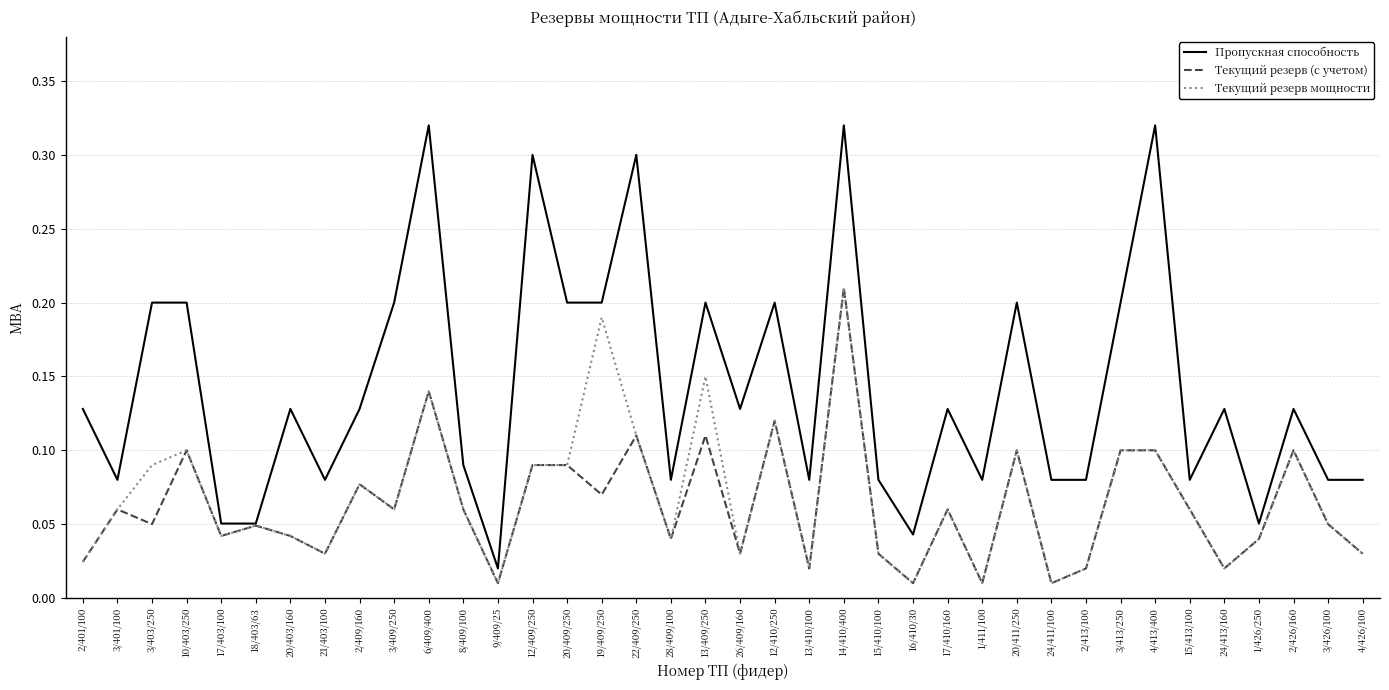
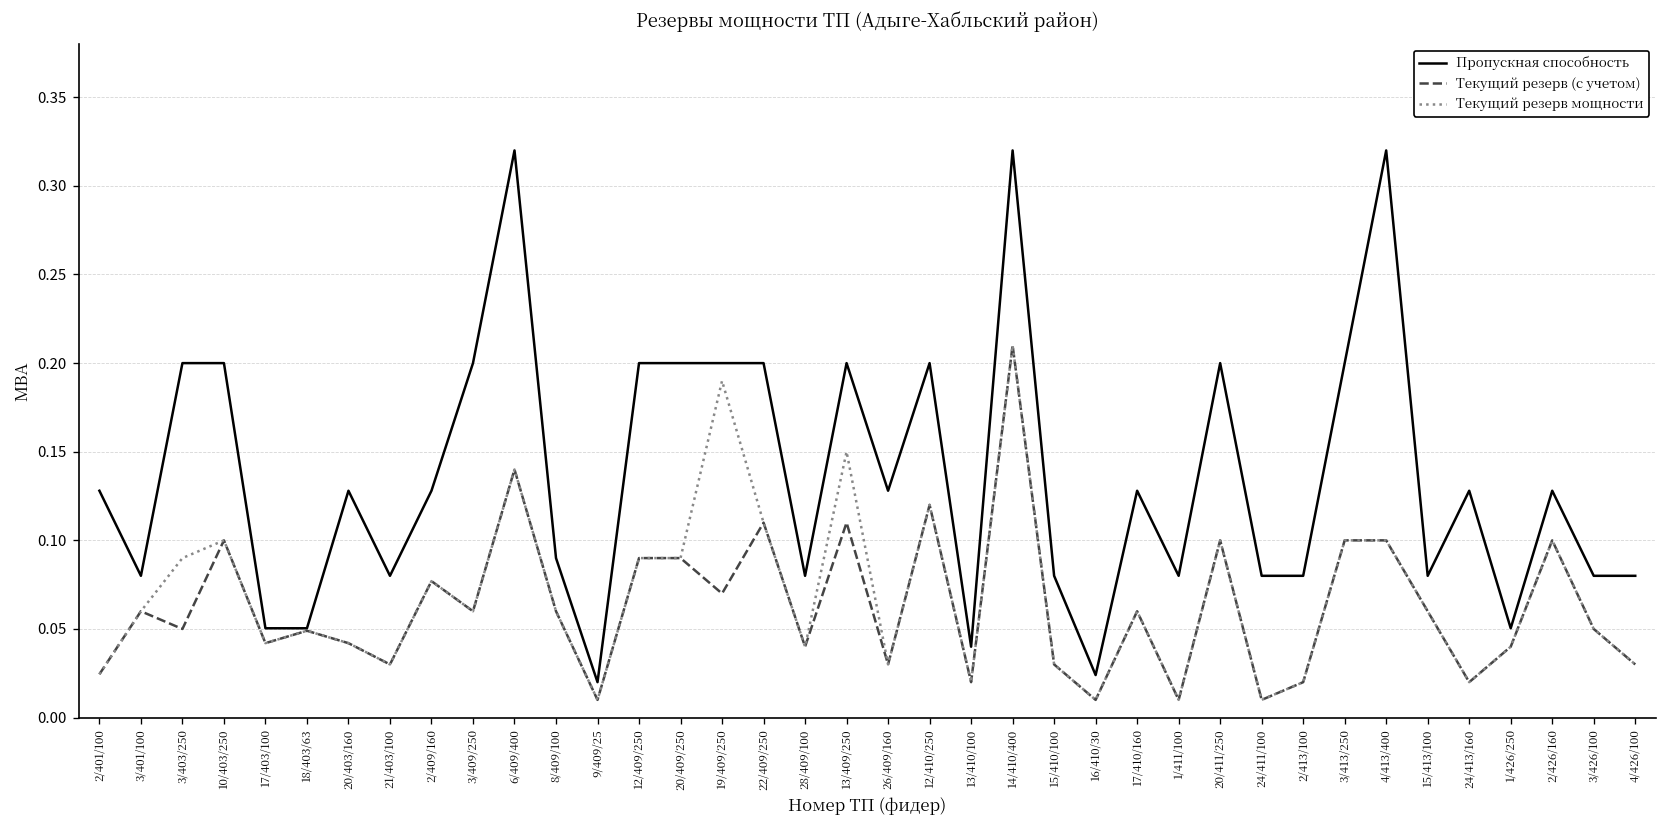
  {
    "Пропускная способность": {
      "2/401/100": 0.128,
      "3/401/100": 0.080,
      "3/403/250": 0.200,
      "10/403/250": 0.200,
      "17/403/100": 0.050,
      "20/403/160": 0.128,
      "21/403/100": 0.080,
      "2/409/160": 0.128,
      "3/409/250": 0.200,
      "6/409/400": 0.320,
      "8/409/100": 0.090,
      "9/409/25": 0.020,
-     "12/409/250": 0.3,
+     "12/409/250": 0.2,
      "20/409/250": 0.200,
      "19/409/250": 0.200,
-     "22/409/250": 0.3,
+     "22/409/250": 0.2,
      "28/409/100": 0.080,
      "13/409/250": 0.200,
      "26/409/160": 0.128,
      "12/410/250": 0.200,
-     "13/410/100": 0.08,
+     "13/410/100": 0.04,
      "14/410/400": 0.320,
      "15/410/100": 0.080,
-     "16/410/30": 0.043,
+     "16/410/30": 0.024,
      "17/410/160": 0.128,
      "1/411/100": 0.080,
      "20/411/250": 0.200,
      "24/411/100": 0.080,
      "2/413/100": 0.080,
      "3/413/250": 0.200,
      "4/413/400": 0.320,
      "15/413/100": 0.080,
      "24/413/160": 0.128,
      "1/426/250": 0.050,
      "2/426/160": 0.128,
      "3/426/100": 0.080,
      "4/426/100": 0.080
    },
    "Текущий резерв (с учетом)": {
      "3/403/250": 0.050,
      "19/409/250": 0.070,
      "13/409/250": 0.110
    },
    "Текущий резерв мощности": {
      "3/403/250": 0.090,
      "19/409/250": 0.190,
      "13/409/250": 0.150
    }
  }
